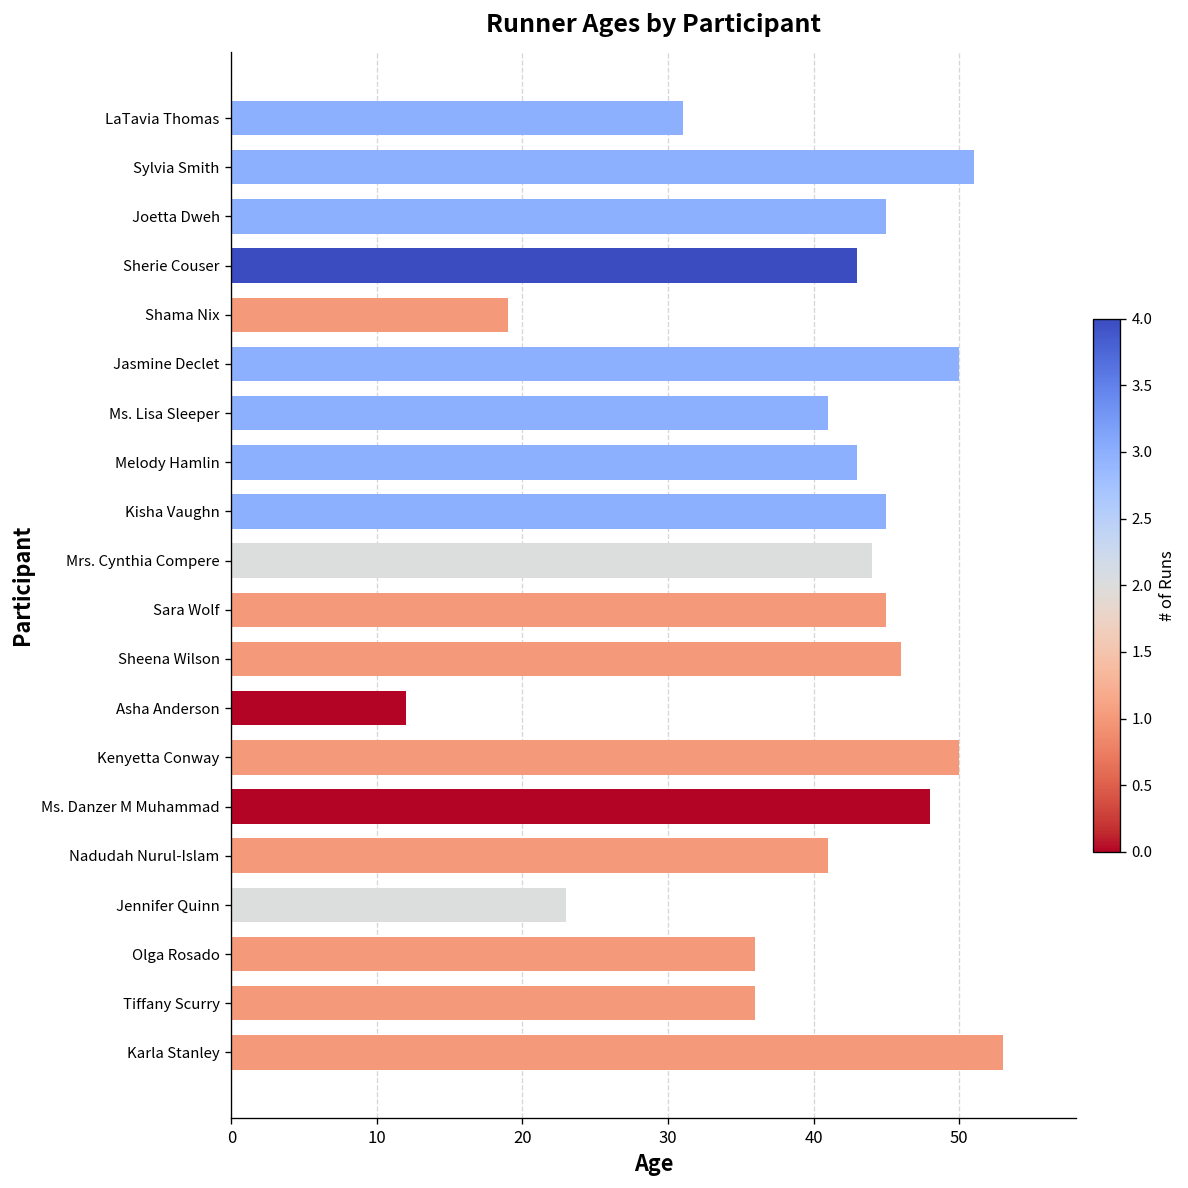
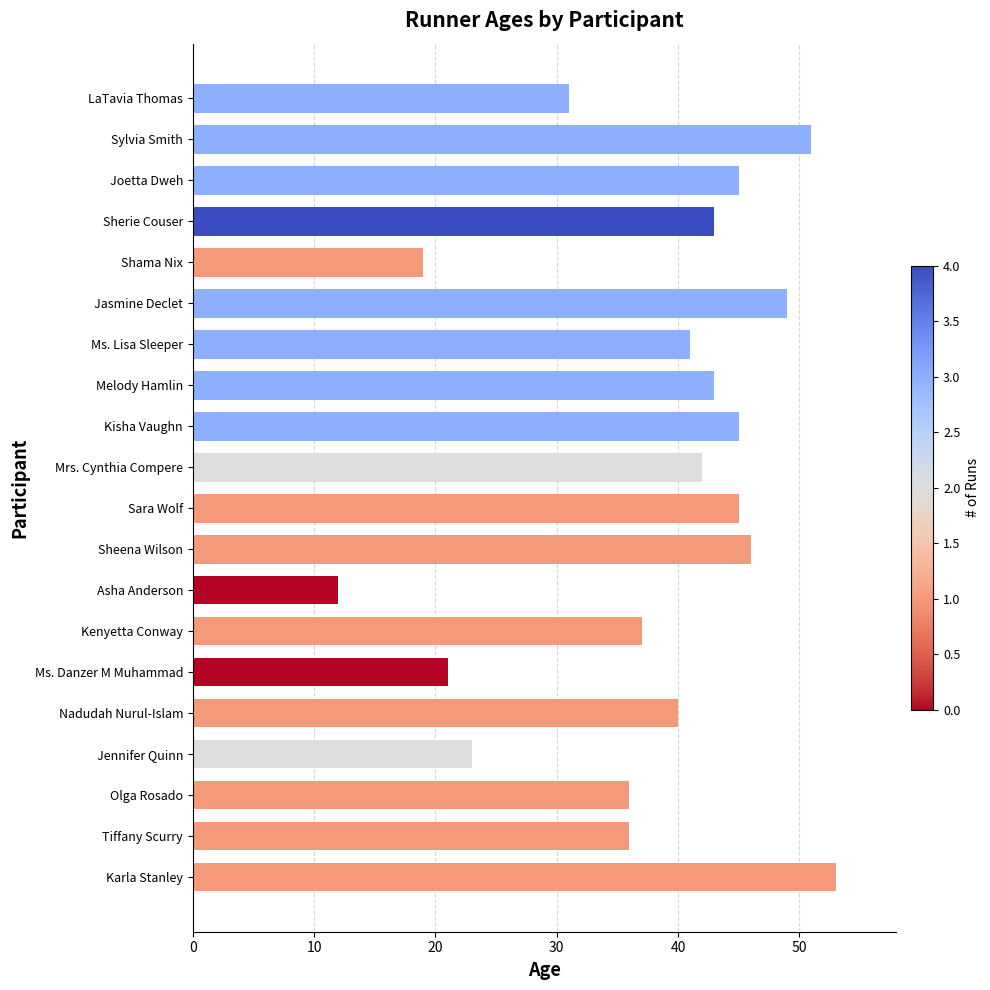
  {
    "LaTavia Thomas": 31,
    "Sylvia Smith": 51,
    "Joetta Dweh": 45,
    "Sherie Couser": 43,
    "Shama Nix": 19,
-   "Jasmine Declet": 50,
+   "Jasmine Declet": 49,
    "Ms. Lisa Sleeper": 41,
    "Melody Hamlin": 43,
    "Kisha Vaughn": 45,
-   "Mrs. Cynthia Compere": 44,
+   "Mrs. Cynthia Compere": 42,
    "Sara Wolf": 45,
    "Sheena Wilson": 46,
    "Asha Anderson": 12,
-   "Kenyetta Conway": 50,
-   "Ms. Danzer M Muhammad": 48,
-   "Nadudah Nurul-Islam": 41,
+   "Kenyetta Conway": 37,
+   "Ms. Danzer M Muhammad": 21,
+   "Nadudah Nurul-Islam": 40,
    "Jennifer Quinn": 23,
    "Olga Rosado": 36,
    "Tiffany Scurry": 36,
    "Karla Stanley": 53
  }
